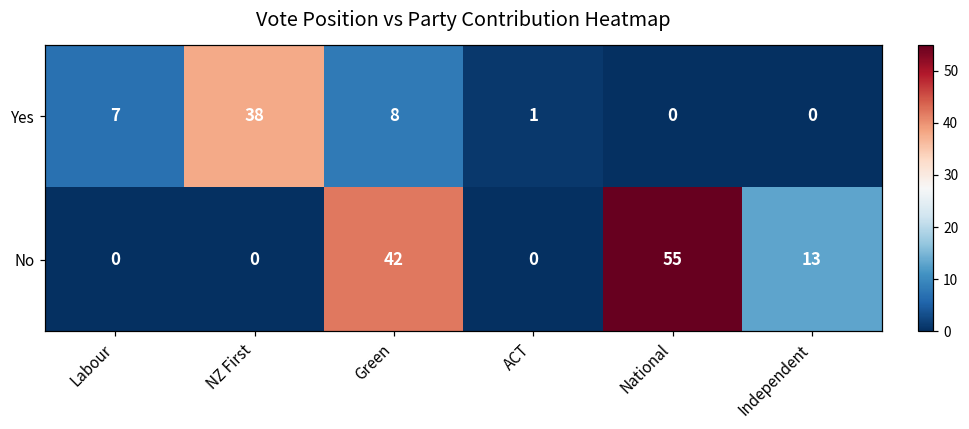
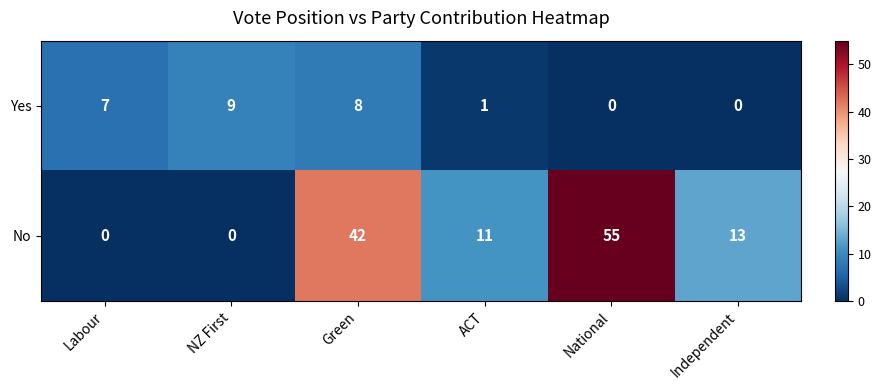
  {
    "Yes": {
      "Labour": 7,
-     "NZ First": 38,
+     "NZ First": 9,
      "Green": 8,
      "ACT": 1,
      "National": 0,
      "Independent": 0
    },
    "No": {
      "Labour": 0,
      "NZ First": 0,
      "Green": 42,
-     "ACT": 0,
+     "ACT": 11,
      "National": 55,
      "Independent": 13
    }
  }
